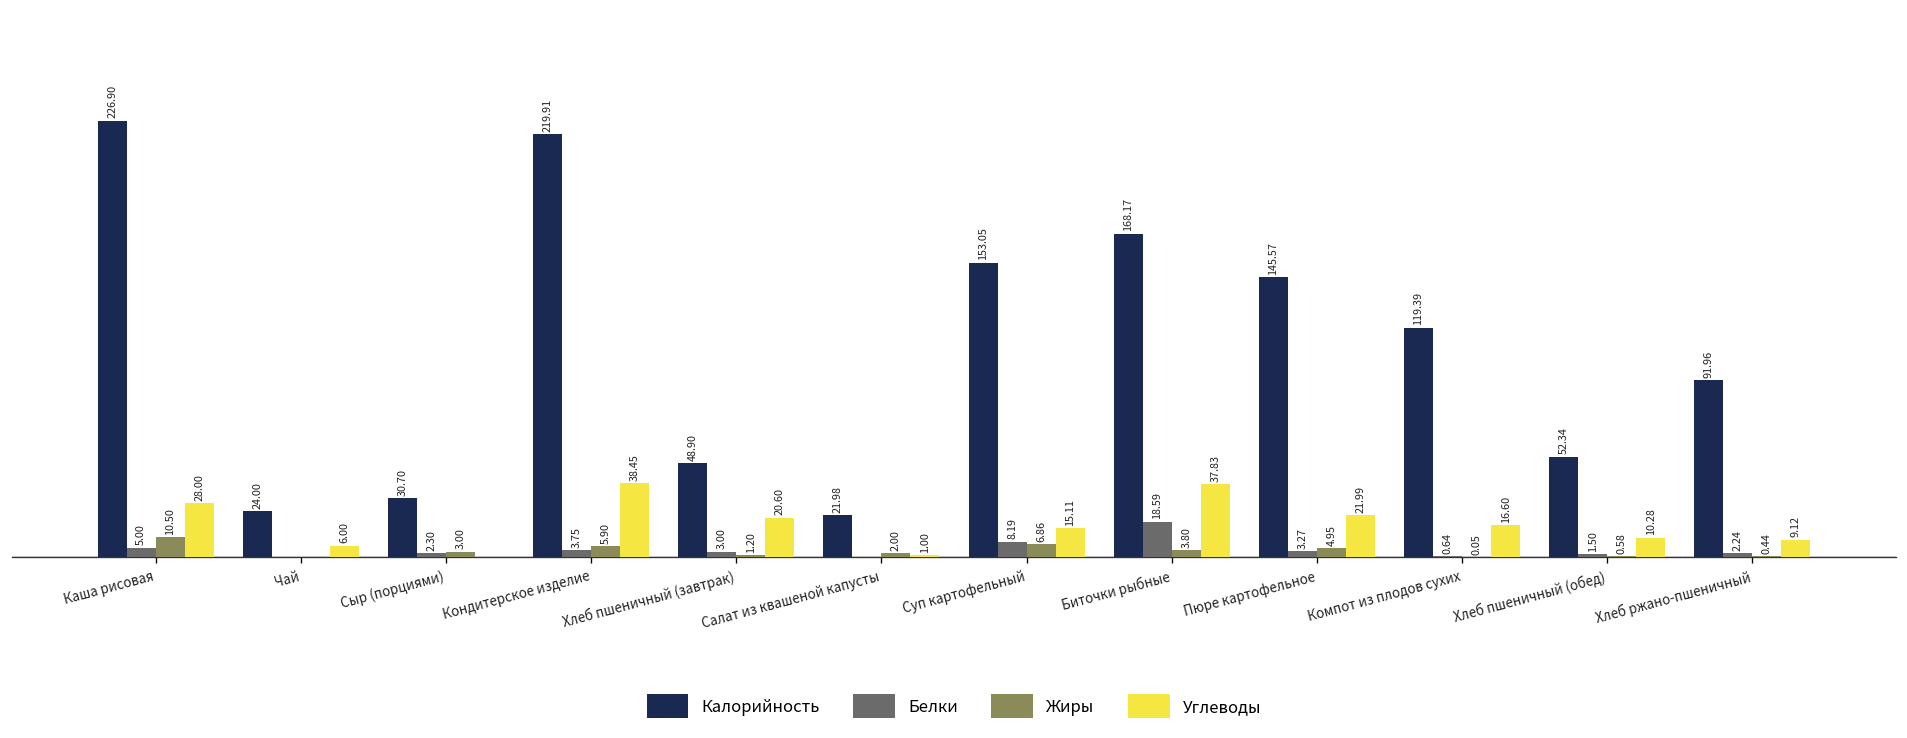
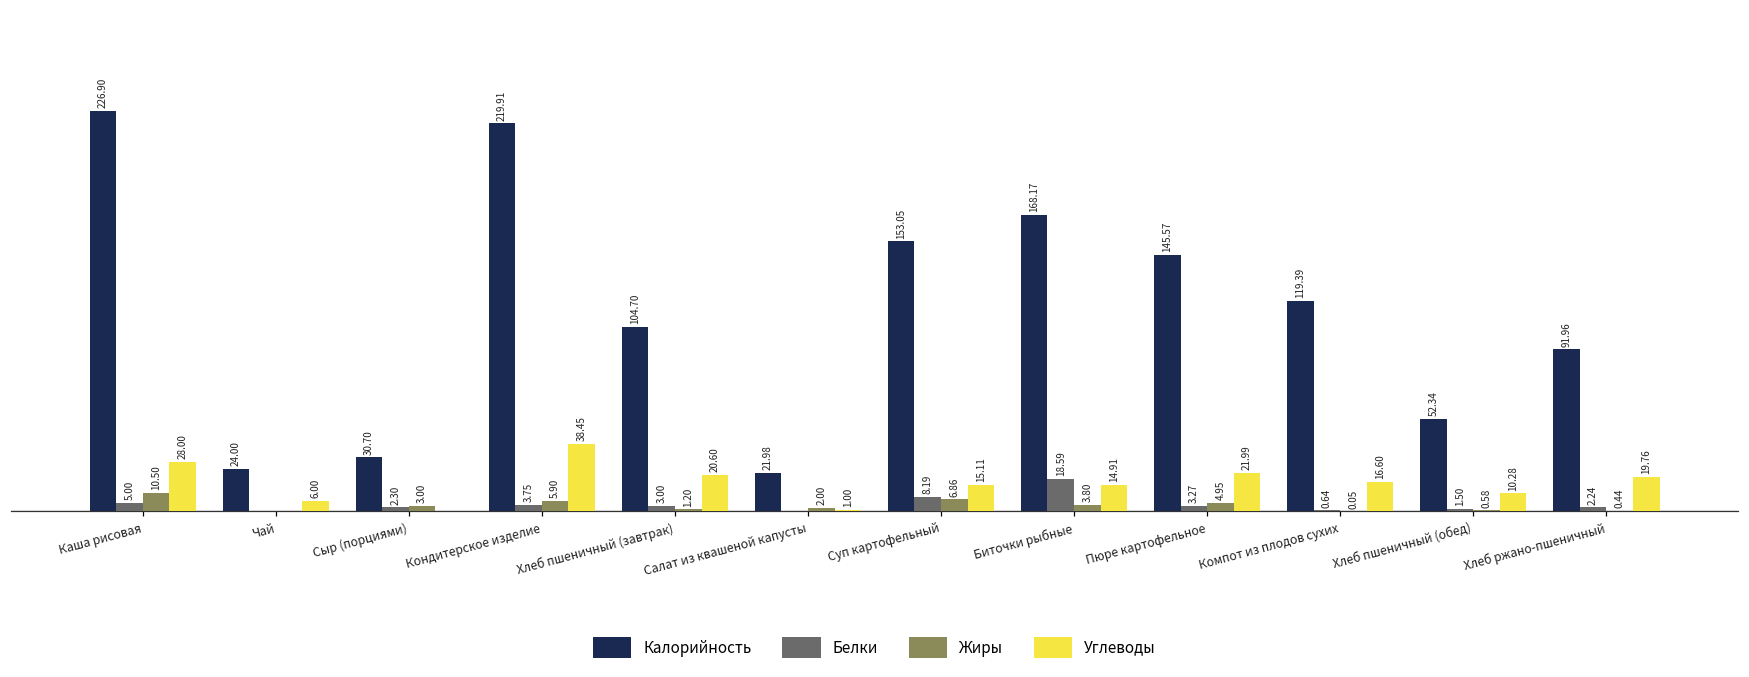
  {
    "Калорийность": {
      "Каша рисовая": 226.90,
      "Чай": 24.00,
      "Сыр (порциями)": 30.70,
      "Кондитерское изделие": 219.91,
-     "Хлеб пшеничный (завтрак)": 48.90,
+     "Хлеб пшеничный (завтрак)": 104.70,
      "Салат из квашеной капусты": 21.98,
      "Суп картофельный": 153.05,
      "Биточки рыбные": 168.17,
      "Пюре картофельное": 145.57,
      "Компот из плодов сухих": 119.39,
      "Хлеб пшеничный (обед)": 52.34,
      "Хлеб ржано-пшеничный": 91.96
    },
    "Углеводы": {
      "Каша рисовая": 28.00,
      "Чай": 6.00,
      "Кондитерское изделие": 38.45,
      "Хлеб пшеничный (завтрак)": 20.60,
      "Салат из квашеной капусты": 1.00,
      "Суп картофельный": 15.11,
-     "Биточки рыбные": 37.83,
+     "Биточки рыбные": 14.91,
      "Пюре картофельное": 21.99,
      "Компот из плодов сухих": 16.60,
      "Хлеб пшеничный (обед)": 10.28,
-     "Хлеб ржано-пшеничный": 9.12
+     "Хлеб ржано-пшеничный": 19.76
    }
  }
